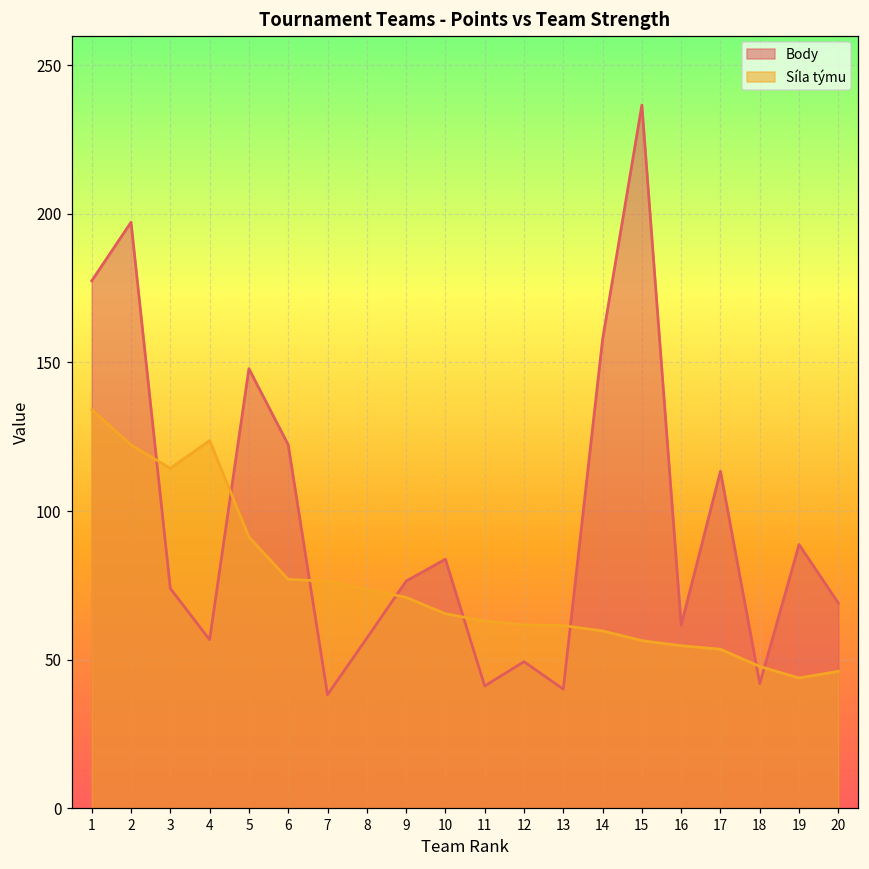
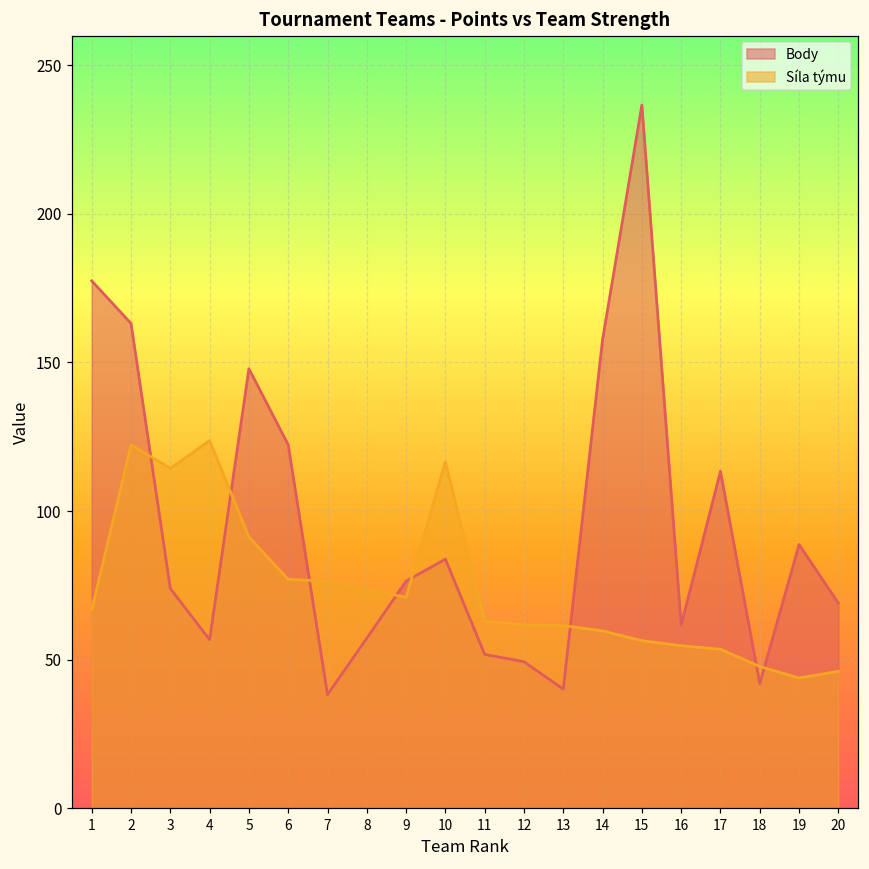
  {
    "Body": {
      "1": 177,
-     "2": 197,
+     "2": 163,
      "3": 74,
      "4": 57,
      "5": 148,
      "6": 122,
      "7": 38,
      "8": 57,
      "9": 76,
      "10": 84,
-     "11": 41,
+     "11": 52,
      "12": 49,
      "13": 40,
      "14": 158,
      "15": 237,
      "16": 62,
      "17": 113,
      "18": 42,
      "19": 89,
      "20": 69
    },
    "Síla týmu": {
-     "1": 134,
+     "1": 67,
      "2": 122,
      "3": 114,
      "4": 124,
      "5": 91,
      "6": 77,
      "7": 76,
      "8": 74,
      "9": 71,
-     "10": 65,
+     "10": 117,
      "11": 63,
      "12": 62,
      "13": 61,
      "14": 60,
      "15": 56,
      "16": 55,
      "17": 53,
      "18": 48,
      "19": 44,
      "20": 46
    }
  }
